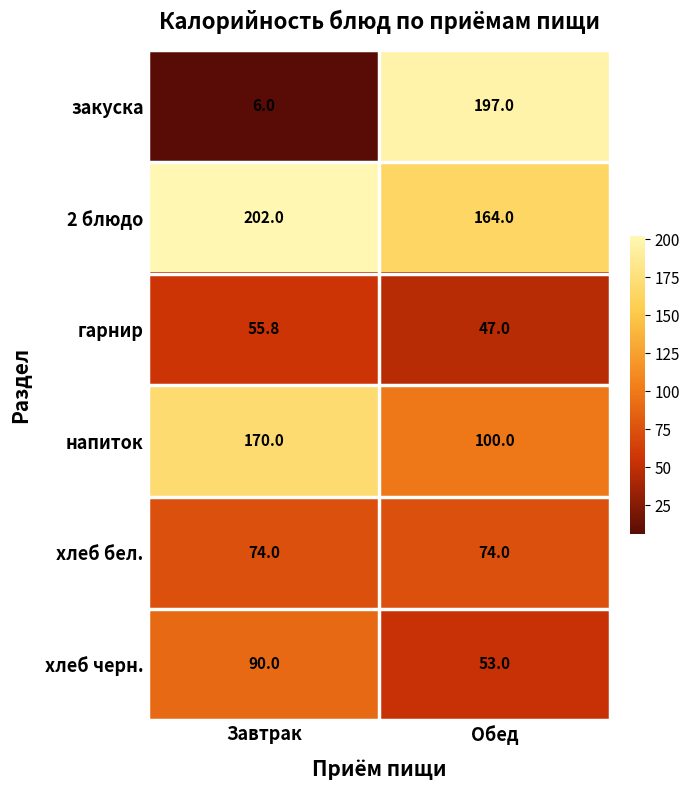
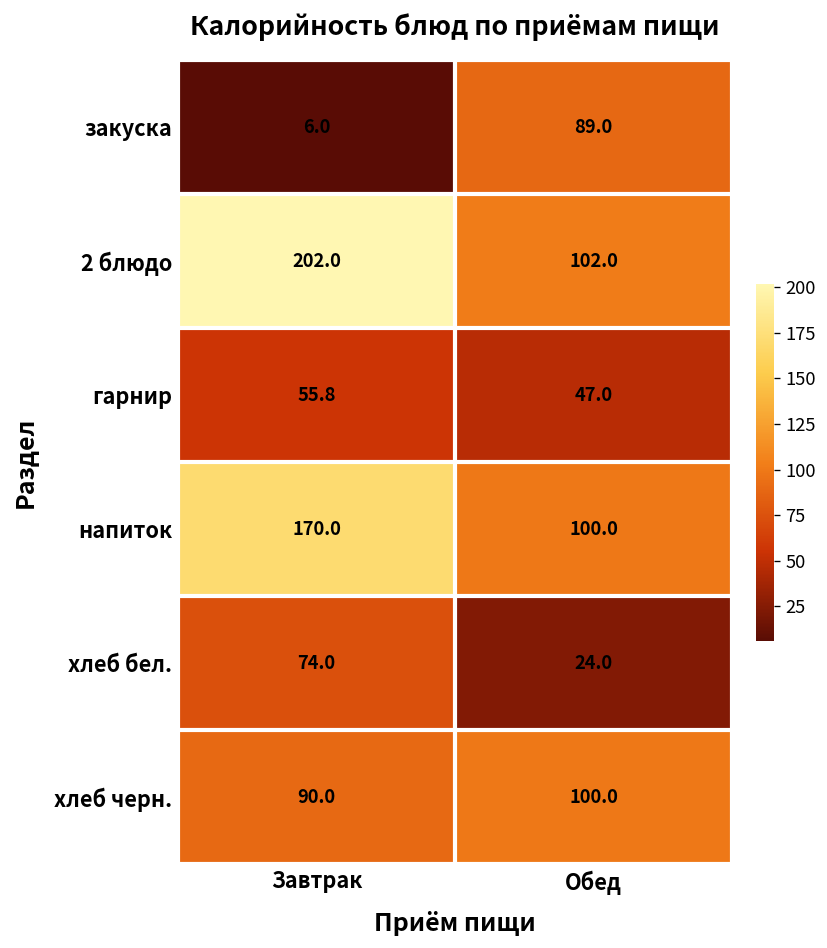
  {
    "закуска": {
      "Завтрак": 6.0,
-     "Обед": 197.0
+     "Обед": 89.0
    },
    "2 блюдо": {
      "Завтрак": 202.0,
-     "Обед": 164.0
+     "Обед": 102.0
    },
    "гарнир": {
      "Завтрак": 55.8,
      "Обед": 47.0
    },
    "напиток": {
      "Завтрак": 170.0,
      "Обед": 100.0
    },
    "хлеб бел.": {
      "Завтрак": 74.0,
-     "Обед": 74.0
+     "Обед": 24.0
    },
    "хлеб черн.": {
      "Завтрак": 90.0,
-     "Обед": 53.0
+     "Обед": 100.0
    }
  }
